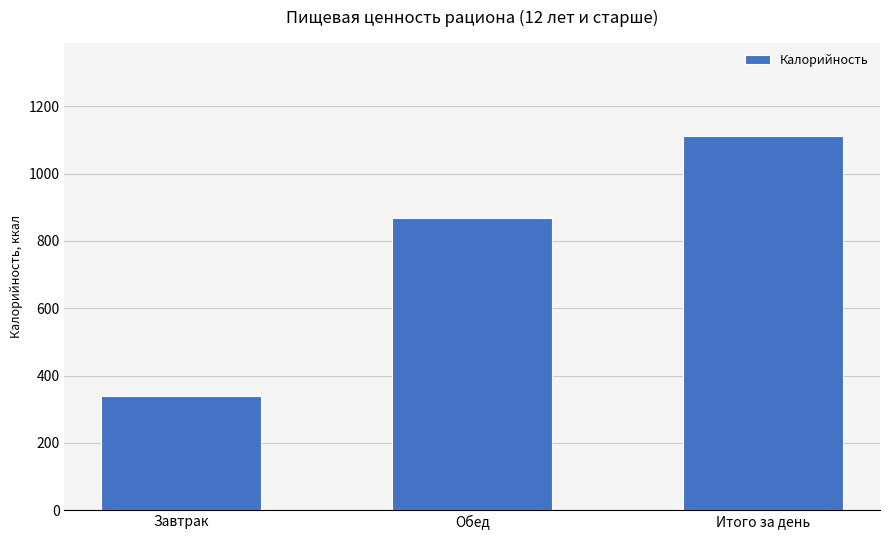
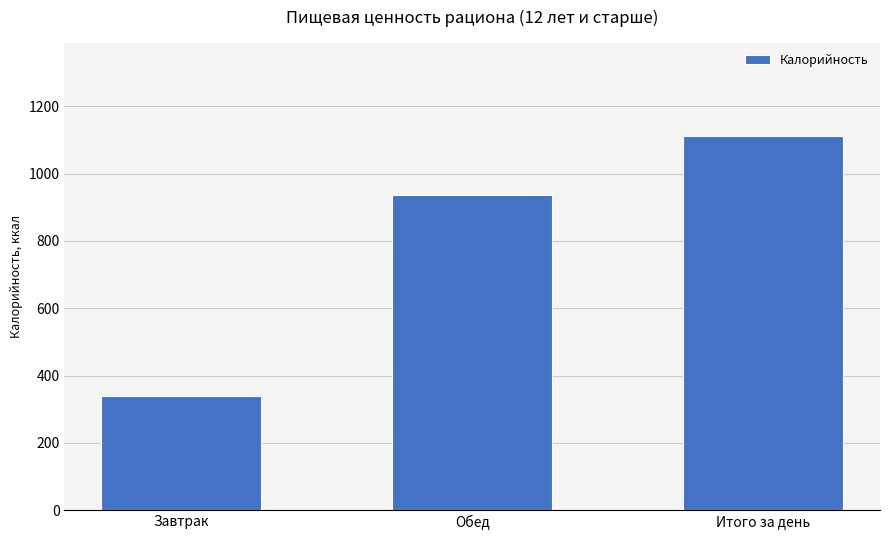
  {
    "Завтрак": 340,
-   "Обед": 870,
+   "Обед": 940,
    "Итого за день": 1110
  }
